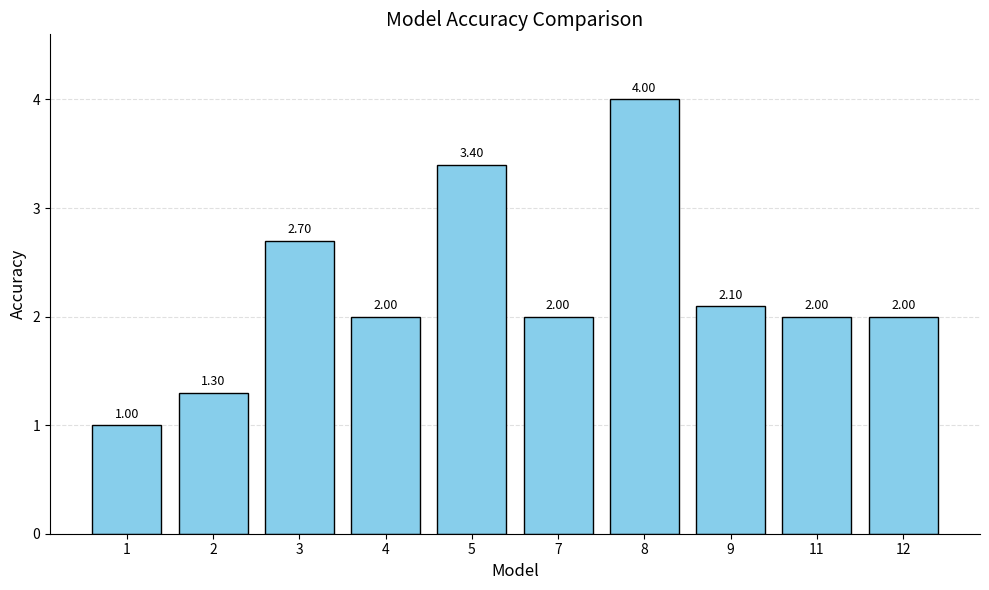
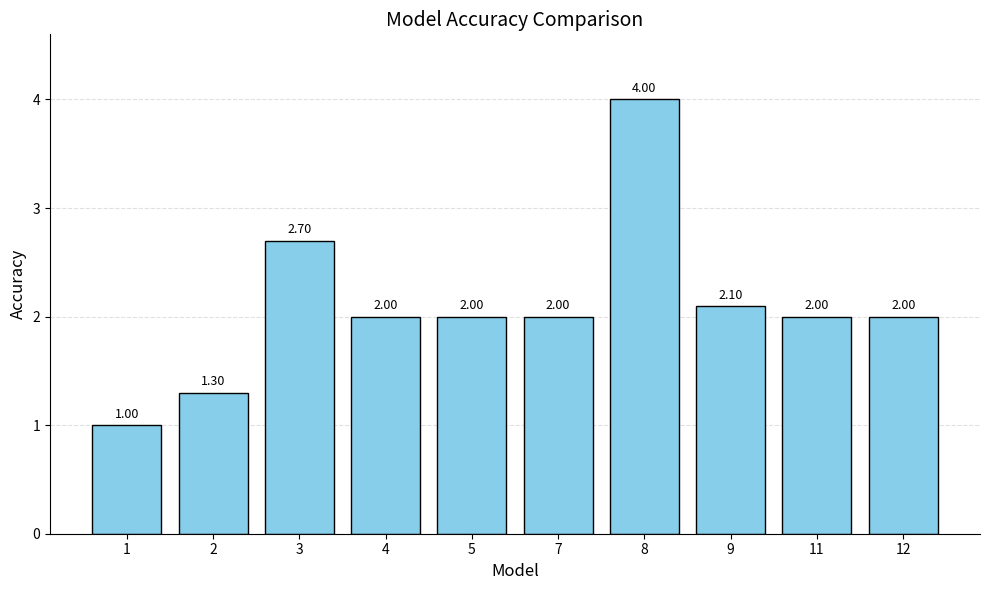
  {
    "1": 1.00,
    "2": 1.30,
    "3": 2.70,
    "4": 2.00,
-   "5": 3.40,
+   "5": 2.00,
    "7": 2.00,
    "8": 4.00,
    "9": 2.10,
    "11": 2.00,
    "12": 2.00
  }
